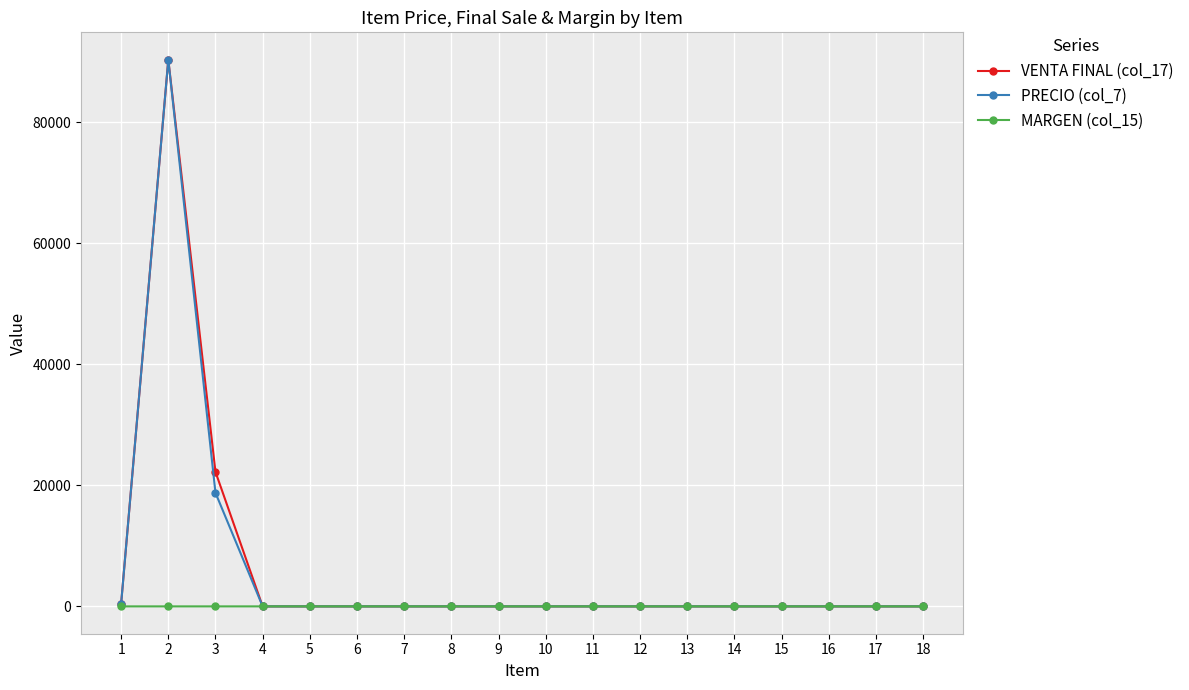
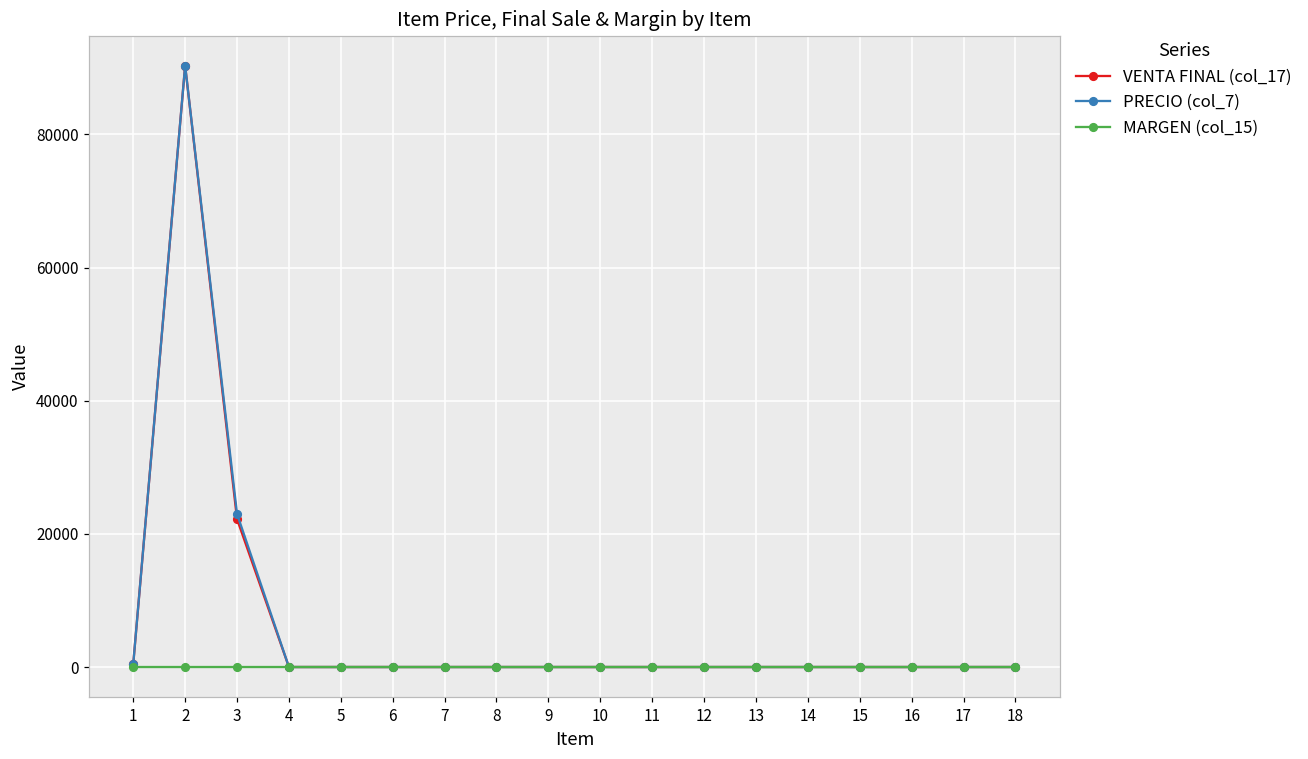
  {
    "VENTA FINAL (col_17)": {
      "3": 22000
    },
    "PRECIO (col_7)": {
-     "3": 19000
+     "3": 23000
    },
    "MARGEN (col_15)": {
      "1": 0,
      "2": 0,
      "3": 0
    }
  }
